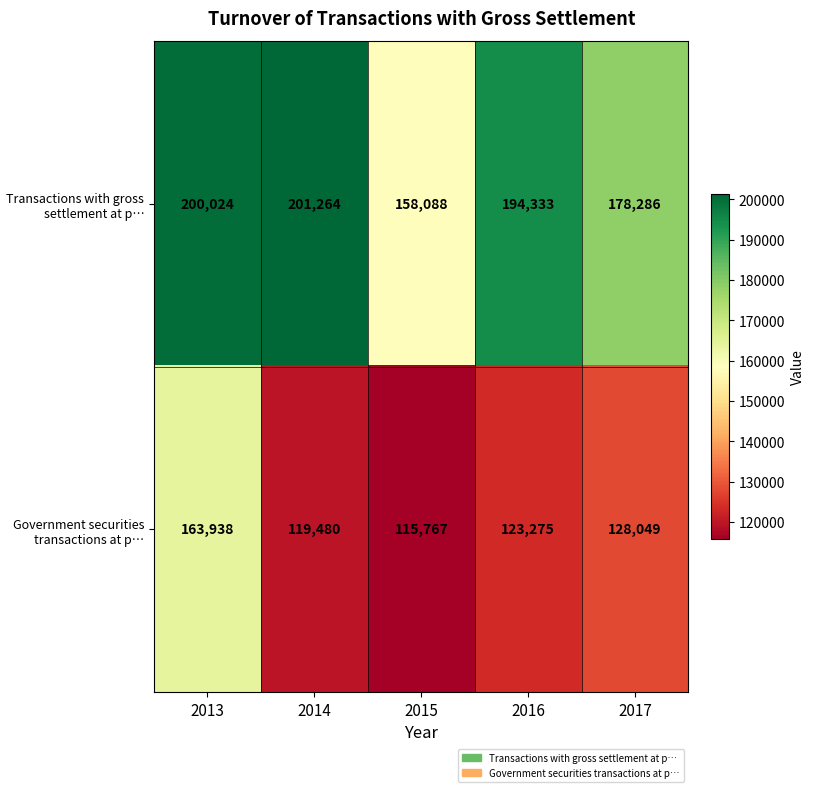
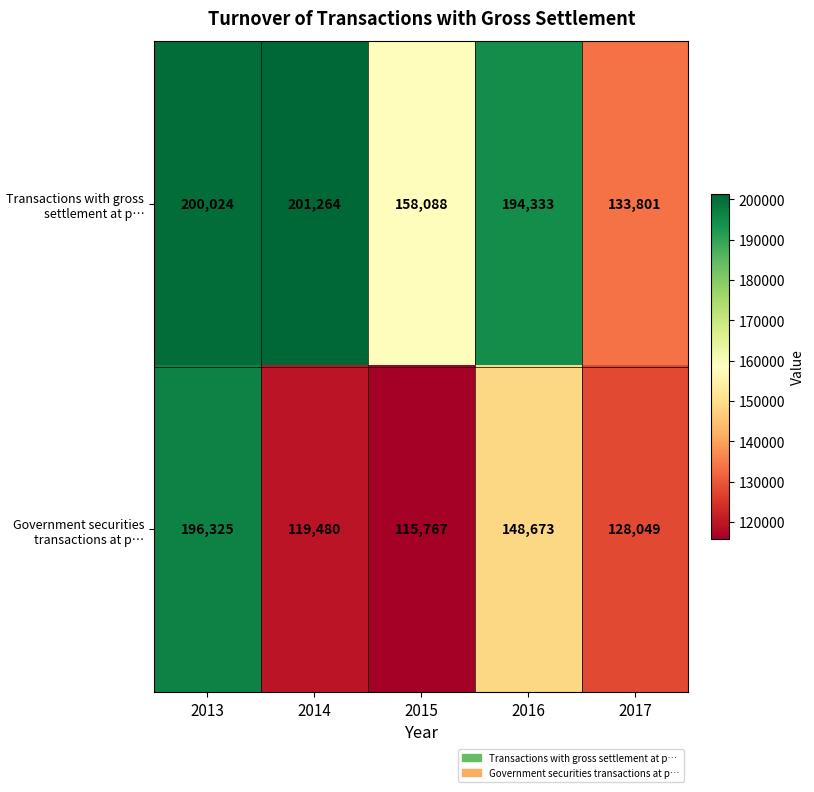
  {
    "Transactions with gross settlement at p…": {
      "2013": "200,024",
      "2014": "201,264",
      "2015": "158,088",
      "2016": "194,333",
-     "2017": "178,286"
+     "2017": "133,801"
    },
    "Government securities transactions at p…": {
-     "2013": "163,938",
+     "2013": "196,325",
      "2014": "119,480",
      "2015": "115,767",
-     "2016": "123,275",
+     "2016": "148,673",
      "2017": "128,049"
    }
  }
